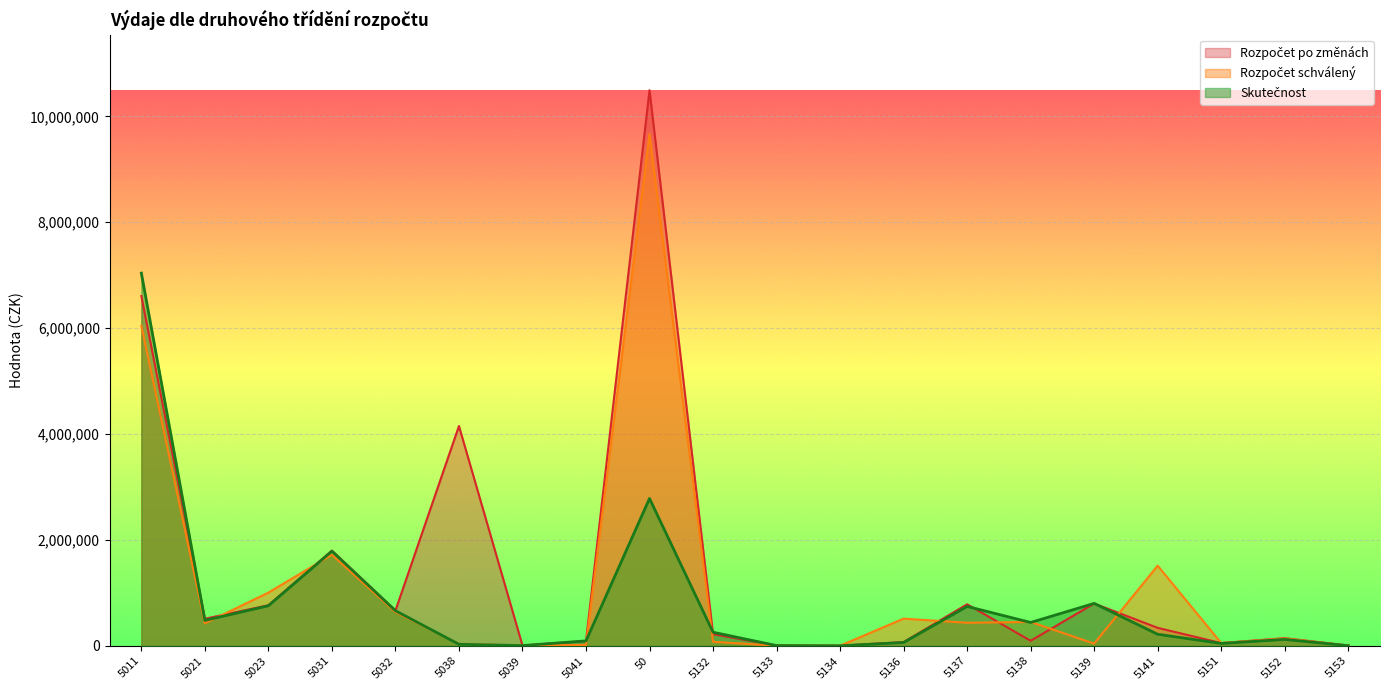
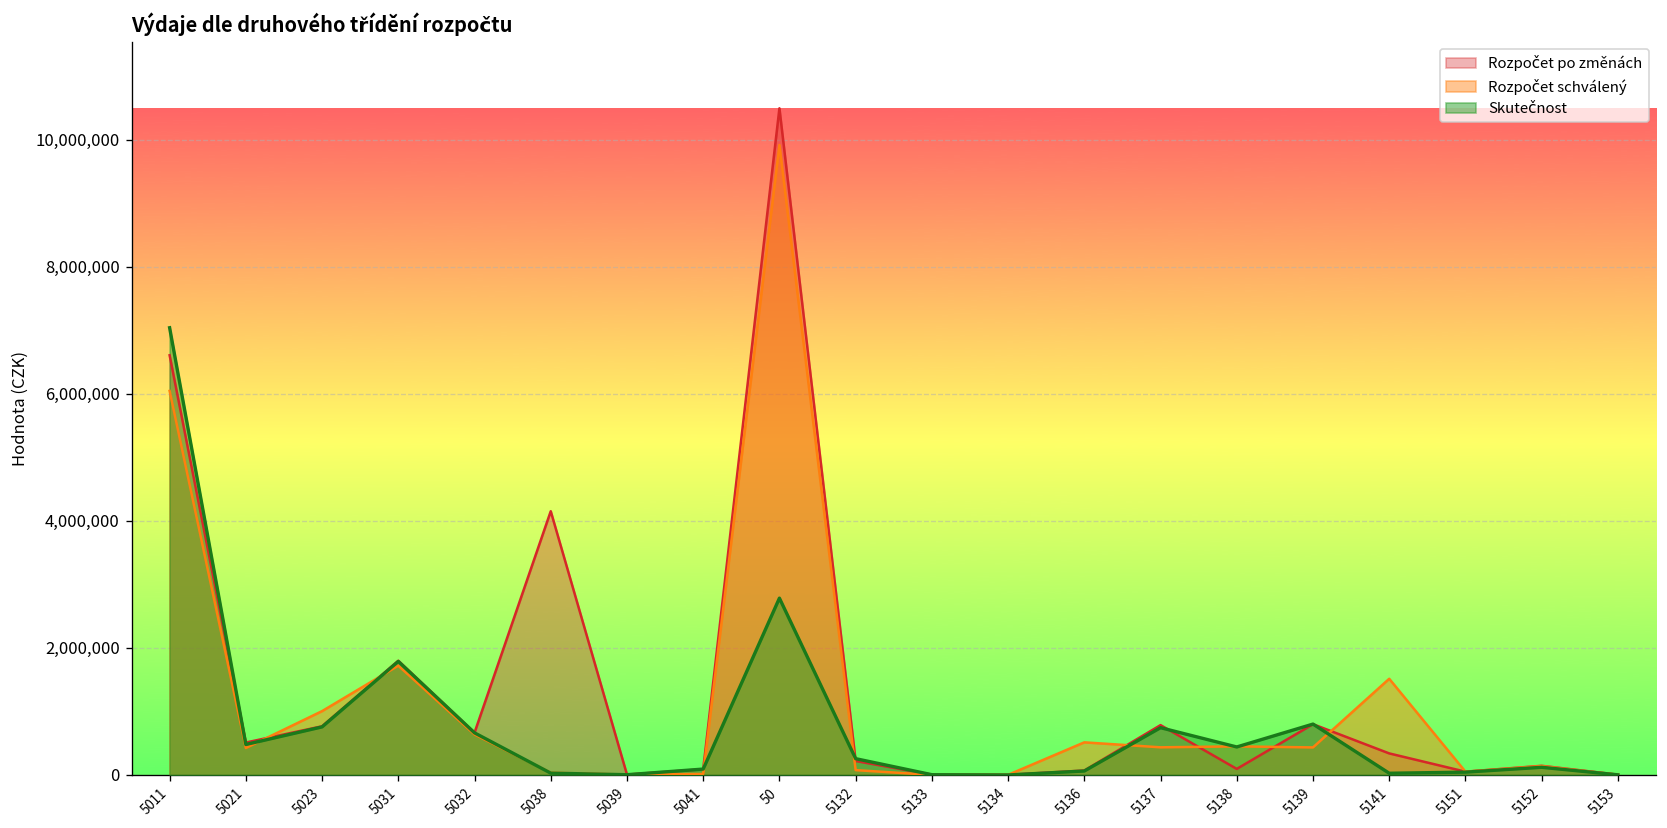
  {
    "Rozpočet po změnách": {
      "5011": "6,600,000",
      "5038": "4,200,000",
      "50": "10,500,000",
      "5138": "100,000",
      "5141": "300,000"
    },
    "Rozpočet schválený": {
      "5011": "6,000,000",
      "5021": "400,000",
      "5023": "1,000,000",
      "5031": "1,700,000",
      "5041": "0",
-     "50": "9,700,000",
+     "50": "9,900,000",
      "5132": "100,000",
      "5136": "500,000",
      "5137": "400,000",
-     "5139": "0",
+     "5139": "400,000",
      "5141": "1,500,000"
    },
    "Skutečnost": {
      "5011": "7,000,000",
      "50": "2,800,000",
-     "5141": "200,000"
+     "5141": "0"
    }
  }
